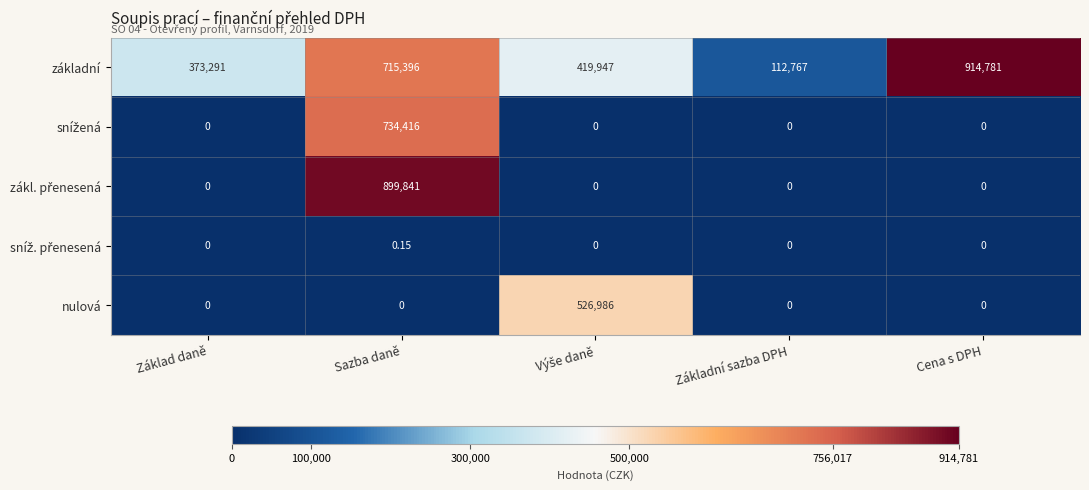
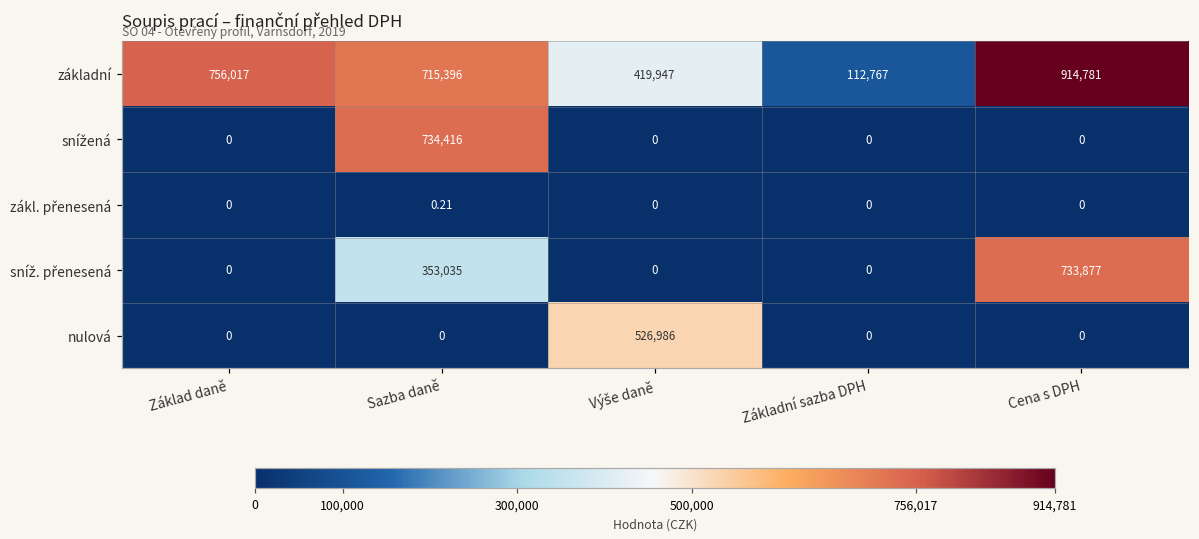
  {
    "základní": {
-     "Základ daně": "373,291",
+     "Základ daně": "756,017",
      "Sazba daně": "715,396",
      "Výše daně": "419,947",
      "Základní sazba DPH": "112,767",
      "Cena s DPH": "914,781"
    },
    "snížená": {
      "Základ daně": "0",
      "Sazba daně": "734,416",
      "Výše daně": "0",
      "Základní sazba DPH": "0",
      "Cena s DPH": "0"
    },
    "zákl. přenesená": {
      "Základ daně": "0",
-     "Sazba daně": "899,841",
+     "Sazba daně": "0.21",
      "Výše daně": "0",
      "Základní sazba DPH": "0",
      "Cena s DPH": "0"
    },
    "sníž. přenesená": {
      "Základ daně": "0",
-     "Sazba daně": "0.15",
+     "Sazba daně": "353,035",
      "Výše daně": "0",
      "Základní sazba DPH": "0",
-     "Cena s DPH": "0"
+     "Cena s DPH": "733,877"
    },
    "nulová": {
      "Základ daně": "0",
      "Sazba daně": "0",
      "Výše daně": "526,986",
      "Základní sazba DPH": "0",
      "Cena s DPH": "0"
    }
  }
